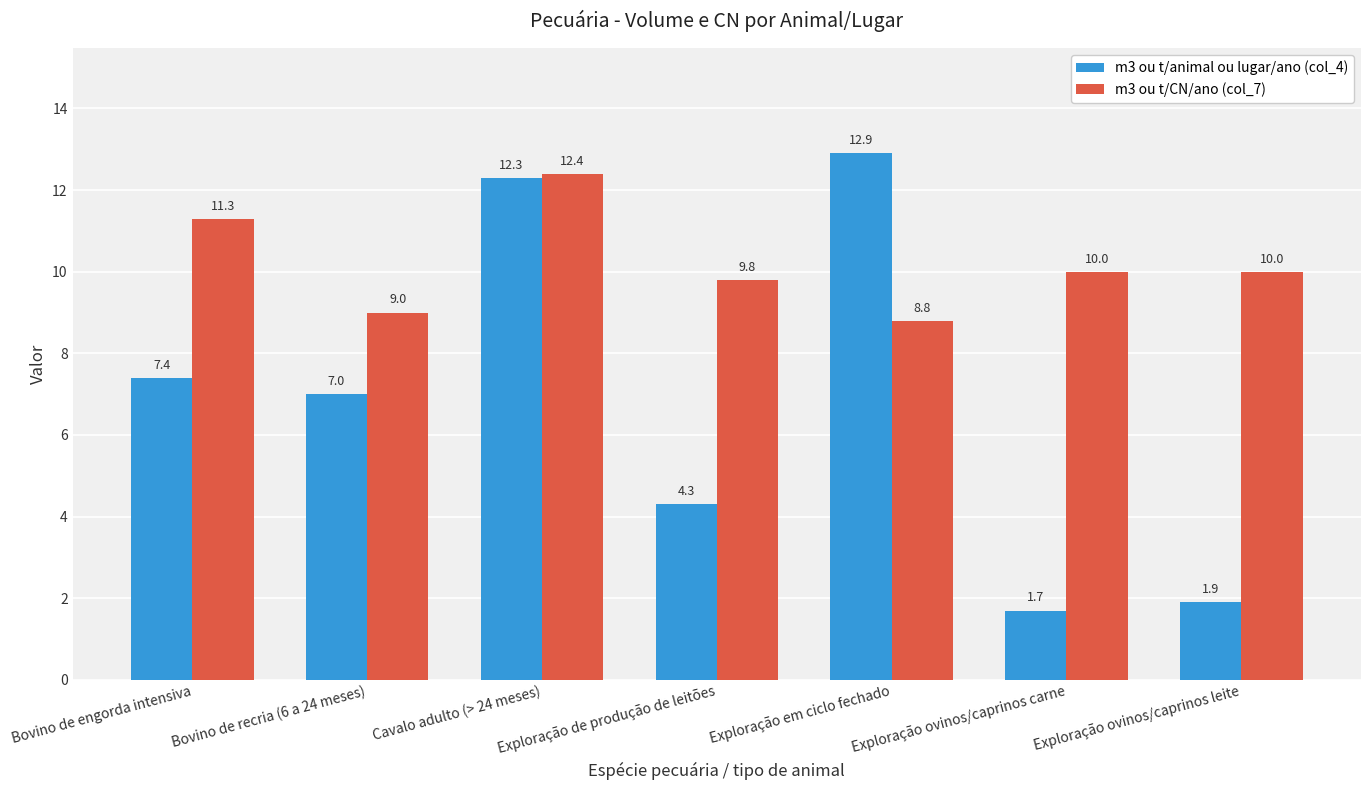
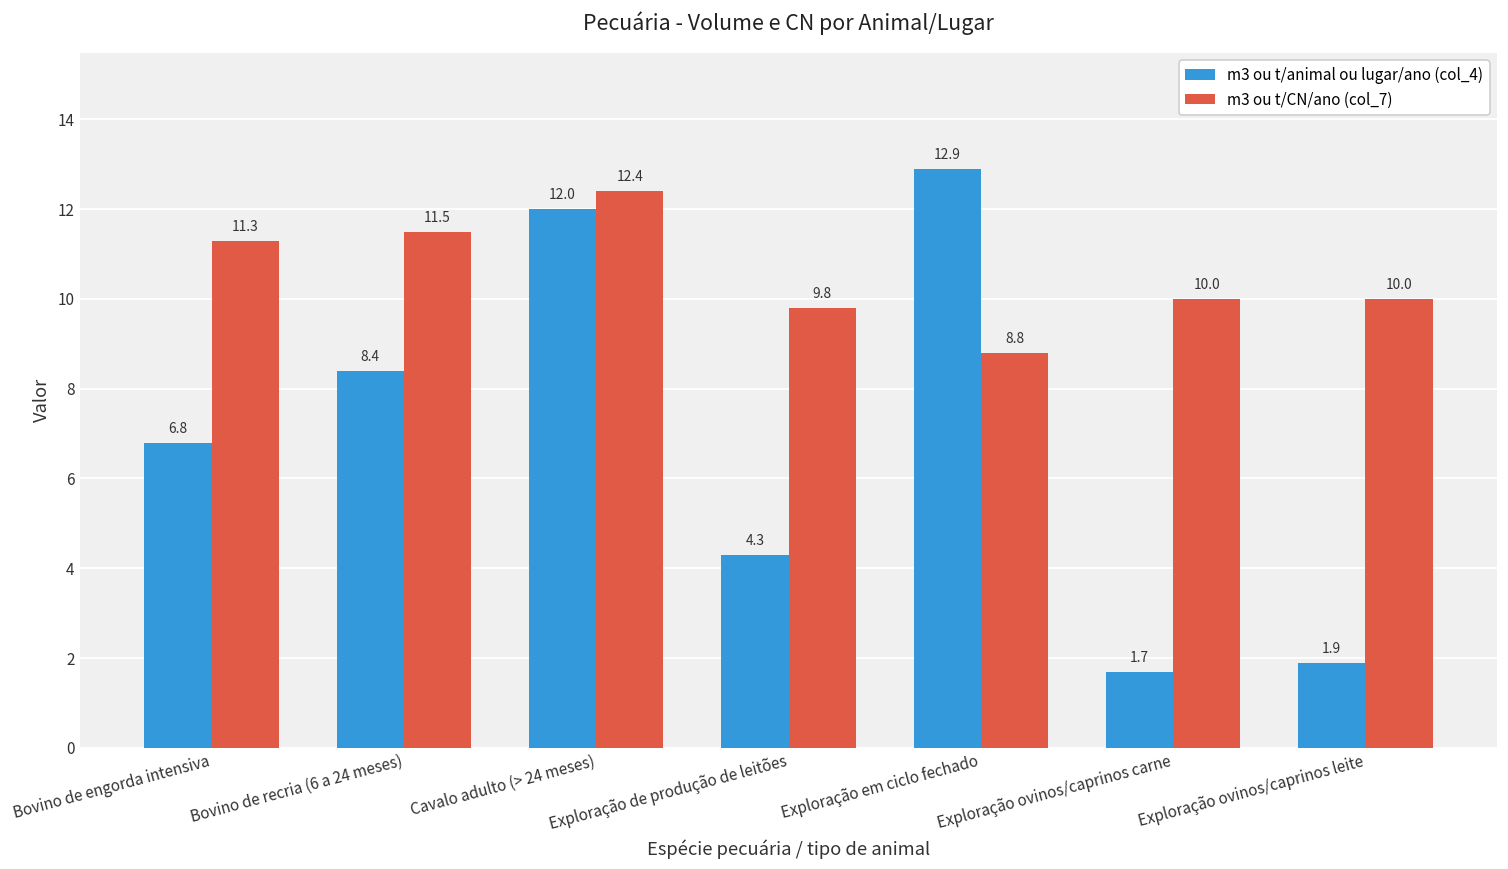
  {
    "m3 ou t/animal ou lugar/ano (col_4)": {
-     "Bovino de engorda intensiva": 7.4,
-     "Bovino de recria (6 a 24 meses)": 7.0,
-     "Cavalo adulto (> 24 meses)": 12.3,
+     "Bovino de engorda intensiva": 6.8,
+     "Bovino de recria (6 a 24 meses)": 8.4,
+     "Cavalo adulto (> 24 meses)": 12.0,
      "Exploração de produção de leitões": 4.3,
      "Exploração em ciclo fechado": 12.9,
      "Exploração ovinos/caprinos carne": 1.7,
      "Exploração ovinos/caprinos leite": 1.9
    },
    "m3 ou t/CN/ano (col_7)": {
      "Bovino de engorda intensiva": 11.3,
-     "Bovino de recria (6 a 24 meses)": 9.0,
+     "Bovino de recria (6 a 24 meses)": 11.5,
      "Cavalo adulto (> 24 meses)": 12.4,
      "Exploração de produção de leitões": 9.8,
      "Exploração em ciclo fechado": 8.8,
      "Exploração ovinos/caprinos carne": 10.0,
      "Exploração ovinos/caprinos leite": 10.0
    }
  }
